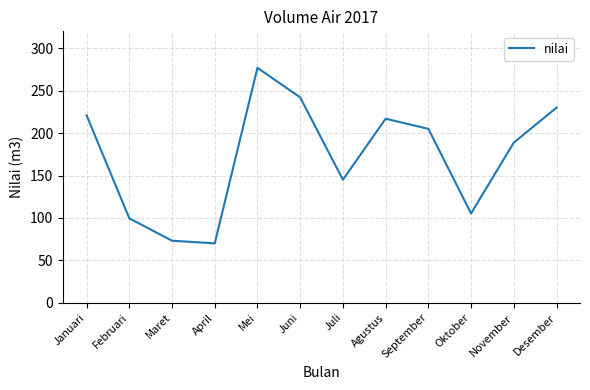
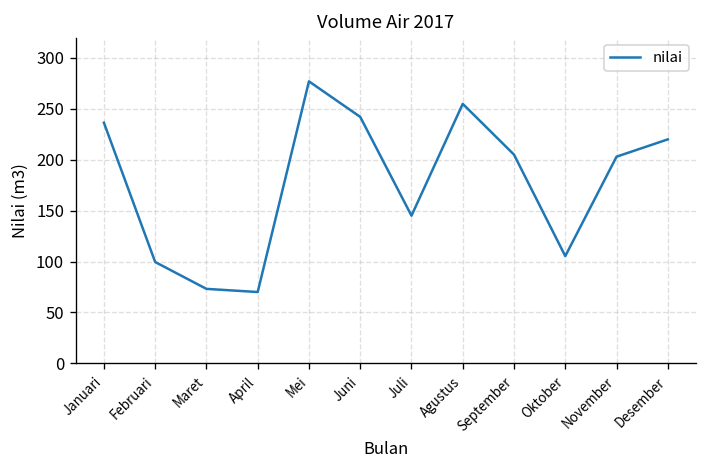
  {
-   "Januari": 220,
+   "Januari": 240,
    "Februari": 100,
    "Maret": 70,
    "April": 70,
    "Mei": 280,
    "Juni": 240,
    "Juli": 150,
-   "Agustus": 220,
+   "Agustus": 250,
    "September": 210,
    "Oktober": 110,
-   "November": 190,
-   "Desember": 230
+   "November": 200,
+   "Desember": 220
  }
